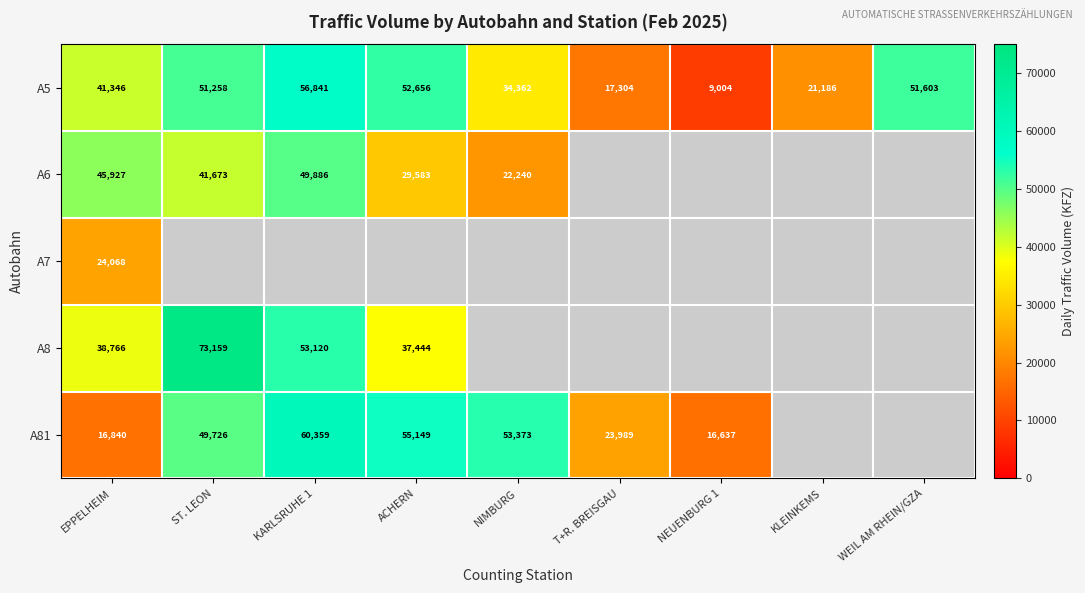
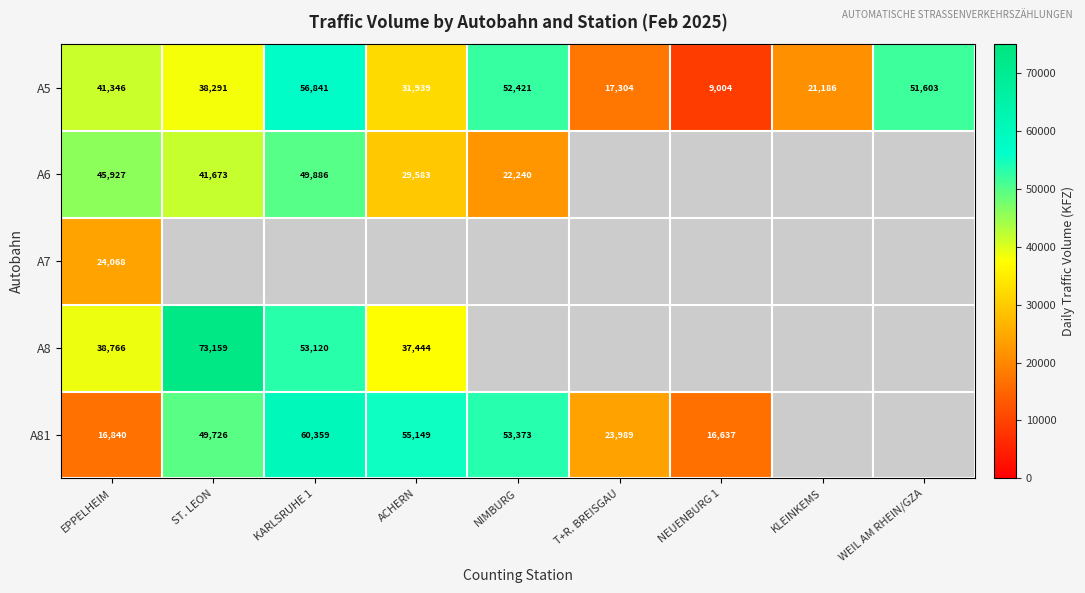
  {
    "A5": {
      "EPPELHEIM": "41,346",
-     "ST. LEON": "51,258",
+     "ST. LEON": "38,291",
      "KARLSRUHE 1": "56,841",
-     "ACHERN": "52,656",
-     "NIMBURG": "34,362",
+     "ACHERN": "31,939",
+     "NIMBURG": "52,421",
      "T+R. BREISGAU": "17,304",
      "NEUENBURG 1": "9,004",
      "KLEINKEMS": "21,186",
      "WEIL AM RHEIN/GZA": "51,603"
    },
    "A6": {
      "EPPELHEIM": "45,927",
      "ST. LEON": "41,673",
      "KARLSRUHE 1": "49,886",
      "ACHERN": "29,583",
      "NIMBURG": "22,240"
    },
    "A7": {
      "EPPELHEIM": "24,068"
    },
    "A8": {
      "EPPELHEIM": "38,766",
      "ST. LEON": "73,159",
      "KARLSRUHE 1": "53,120",
      "ACHERN": "37,444"
    },
    "A81": {
      "EPPELHEIM": "16,840",
      "ST. LEON": "49,726",
      "KARLSRUHE 1": "60,359",
      "ACHERN": "55,149",
      "NIMBURG": "53,373",
      "T+R. BREISGAU": "23,989",
      "NEUENBURG 1": "16,637"
    }
  }
